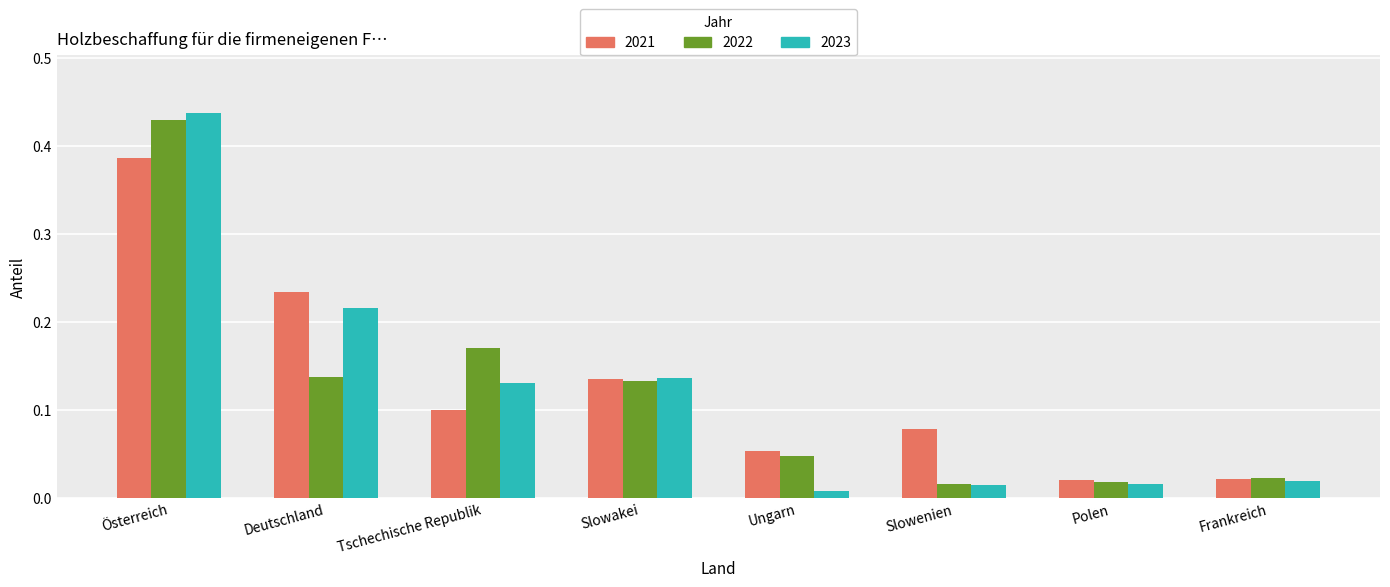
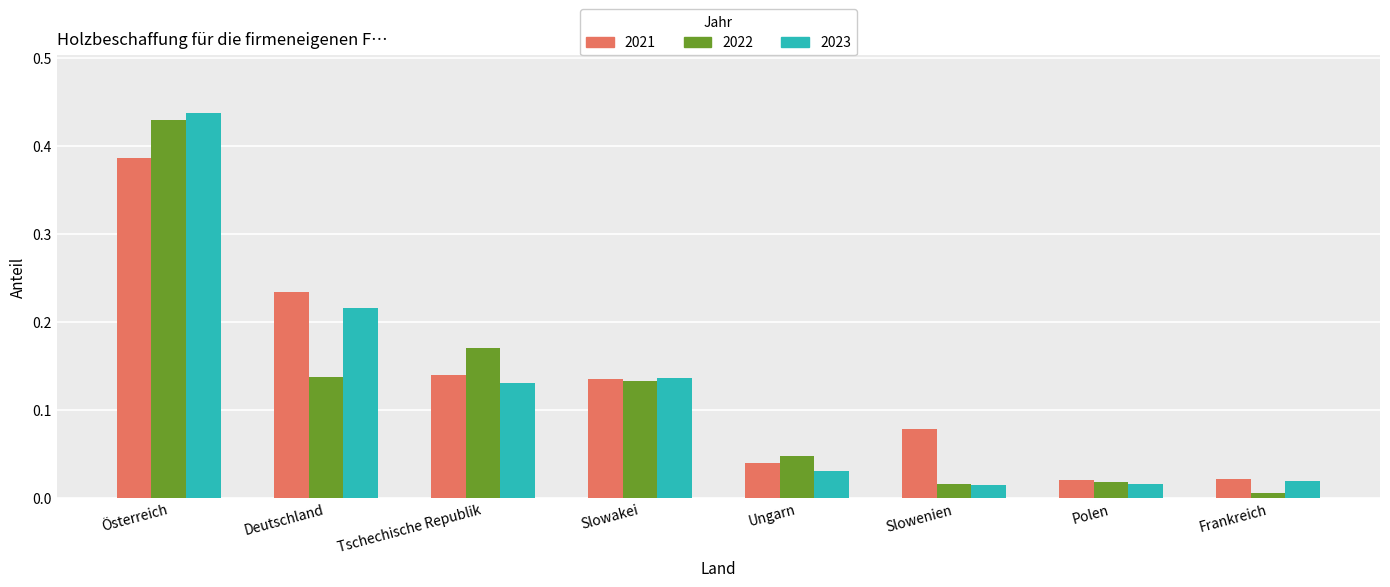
  {
    "2021": {
      "Österreich": 0.39,
      "Deutschland": 0.23,
-     "Tschechische Republik": 0.10,
+     "Tschechische Republik": 0.14,
      "Slowakei": 0.14,
-     "Ungarn": 0.05,
+     "Ungarn": 0.04,
      "Slowenien": 0.08,
      "Polen": 0.02,
      "Frankreich": 0.02
    },
    "2022": {
      "Österreich": 0.43,
      "Deutschland": 0.14,
      "Tschechische Republik": 0.17,
      "Slowakei": 0.13,
      "Ungarn": 0.05,
      "Slowenien": 0.02,
      "Polen": 0.02,
-     "Frankreich": 0.02
+     "Frankreich": 0.01
    },
    "2023": {
      "Österreich": 0.44,
      "Deutschland": 0.22,
      "Tschechische Republik": 0.13,
      "Slowakei": 0.14,
-     "Ungarn": 0.01,
+     "Ungarn": 0.03,
      "Slowenien": 0.01,
      "Polen": 0.02,
      "Frankreich": 0.02
    }
  }
